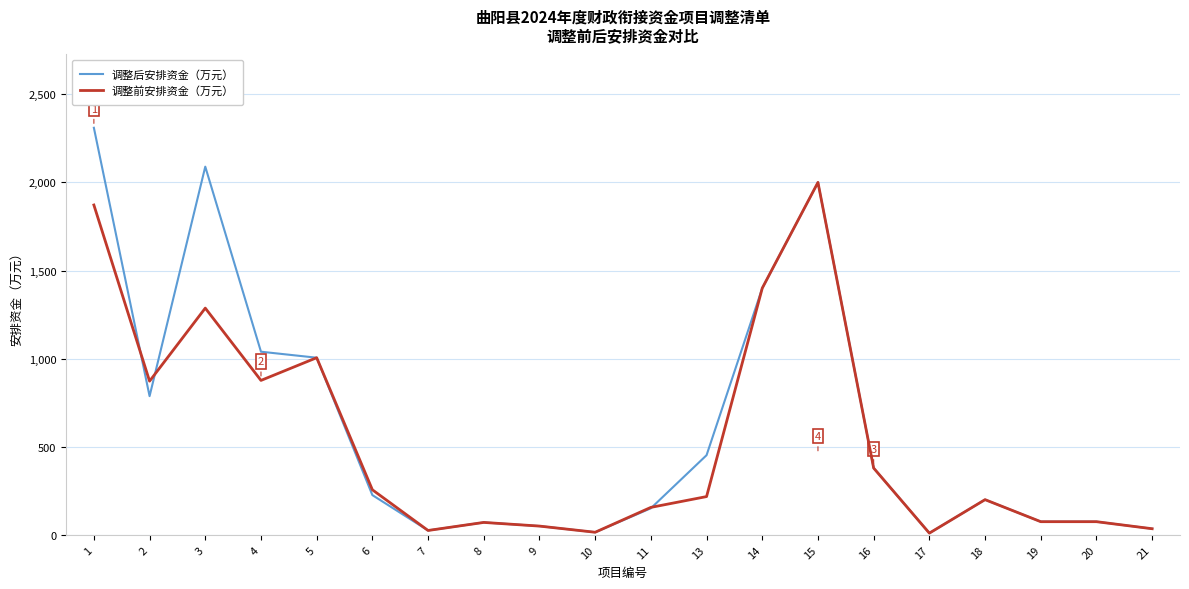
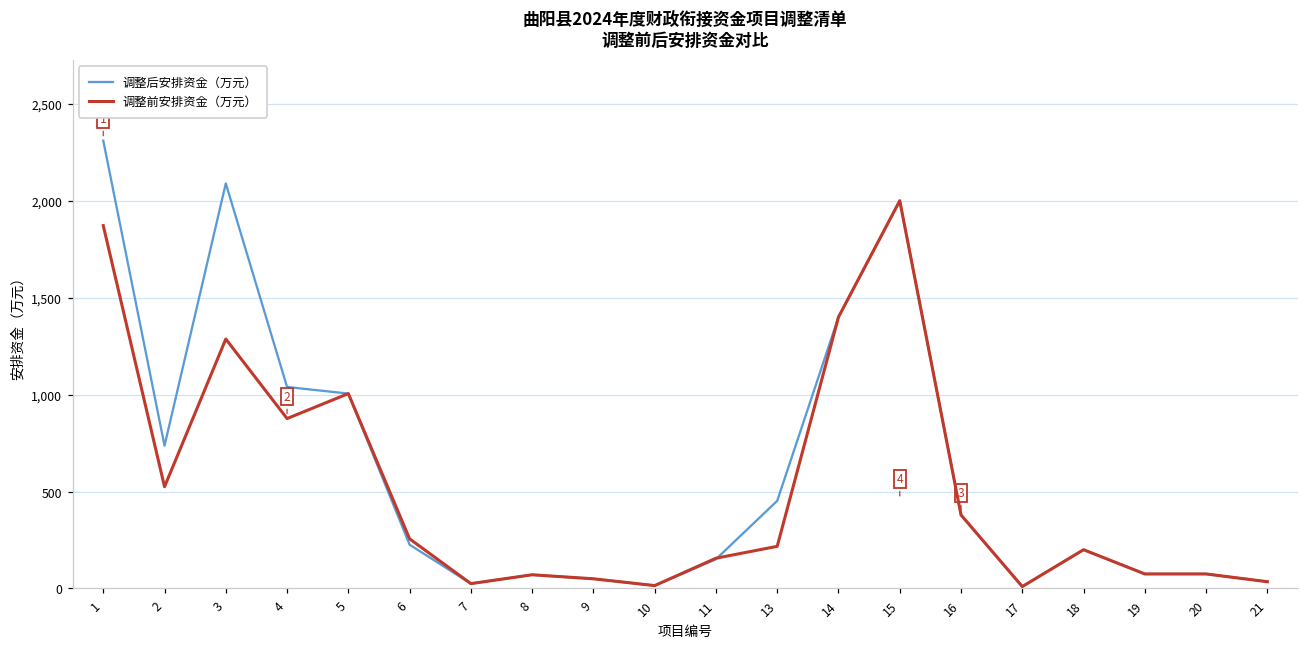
  {
    "调整后安排资金（万元）": {
-     "2": "790",
+     "2": "740",
      "3": "2,090",
      "4": "1,040",
      "6": "230",
      "13": "450"
    },
    "调整前安排资金（万元）": {
      "1": "1,870",
-     "2": "870",
+     "2": "520",
      "3": "1,290",
      "6": "260",
      "13": "220"
    }
  }
